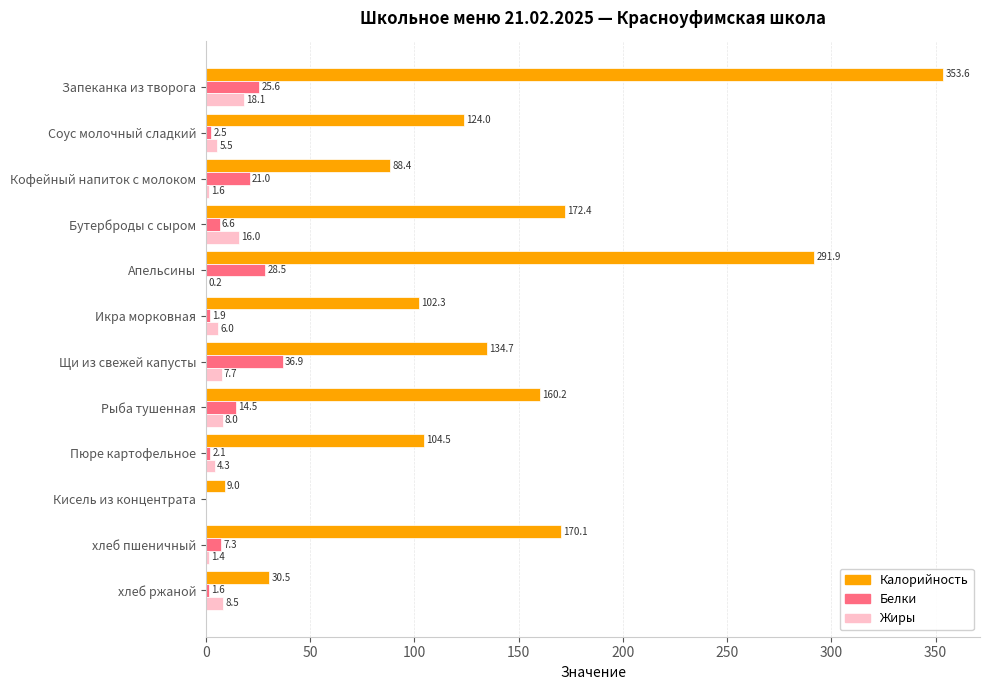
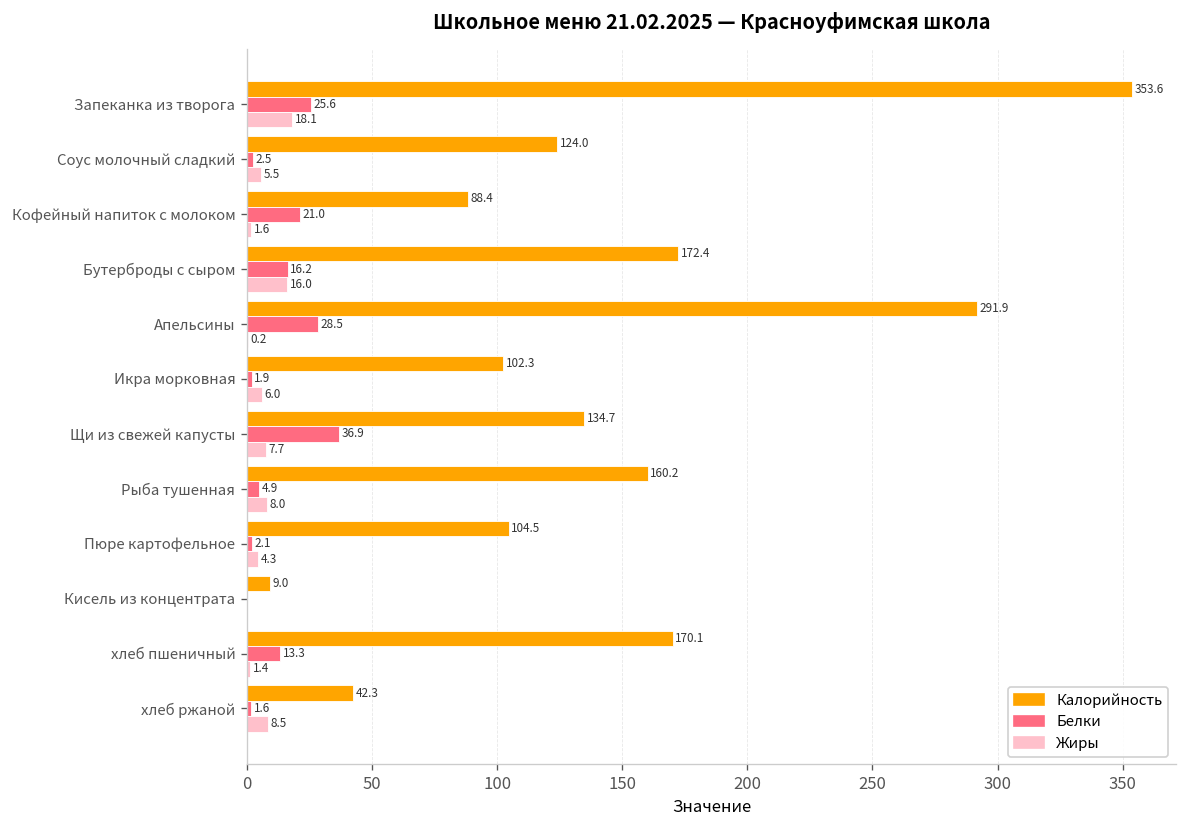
  {
    "Калорийность": {
      "Запеканка из творога": 353.6,
      "Соус молочный сладкий": 124.0,
      "Кофейный напиток с молоком": 88.4,
      "Бутерброды с сыром": 172.4,
      "Апельсины": 291.9,
      "Икра морковная": 102.3,
      "Щи из свежей капусты": 134.7,
      "Рыба тушенная": 160.2,
      "Пюре картофельное": 104.5,
      "Кисель из концентрата": 9.0,
      "хлеб пшеничный": 170.1,
-     "хлеб ржаной": 30.5
+     "хлеб ржаной": 42.3
    },
    "Белки": {
      "Запеканка из творога": 25.6,
      "Соус молочный сладкий": 2.5,
      "Кофейный напиток с молоком": 21.0,
-     "Бутерброды с сыром": 6.6,
+     "Бутерброды с сыром": 16.2,
      "Апельсины": 28.5,
      "Икра морковная": 1.9,
      "Щи из свежей капусты": 36.9,
-     "Рыба тушенная": 14.5,
+     "Рыба тушенная": 4.9,
      "Пюре картофельное": 2.1,
-     "хлеб пшеничный": 7.3,
+     "хлеб пшеничный": 13.3,
      "хлеб ржаной": 1.6
    },
    "Жиры": {
      "Запеканка из творога": 18.1,
      "Соус молочный сладкий": 5.5,
      "Кофейный напиток с молоком": 1.6,
      "Бутерброды с сыром": 16.0,
      "Апельсины": 0.2,
      "Икра морковная": 6.0,
      "Щи из свежей капусты": 7.7,
      "Рыба тушенная": 8.0,
      "Пюре картофельное": 4.3,
      "хлеб пшеничный": 1.4,
      "хлеб ржаной": 8.5
    }
  }
